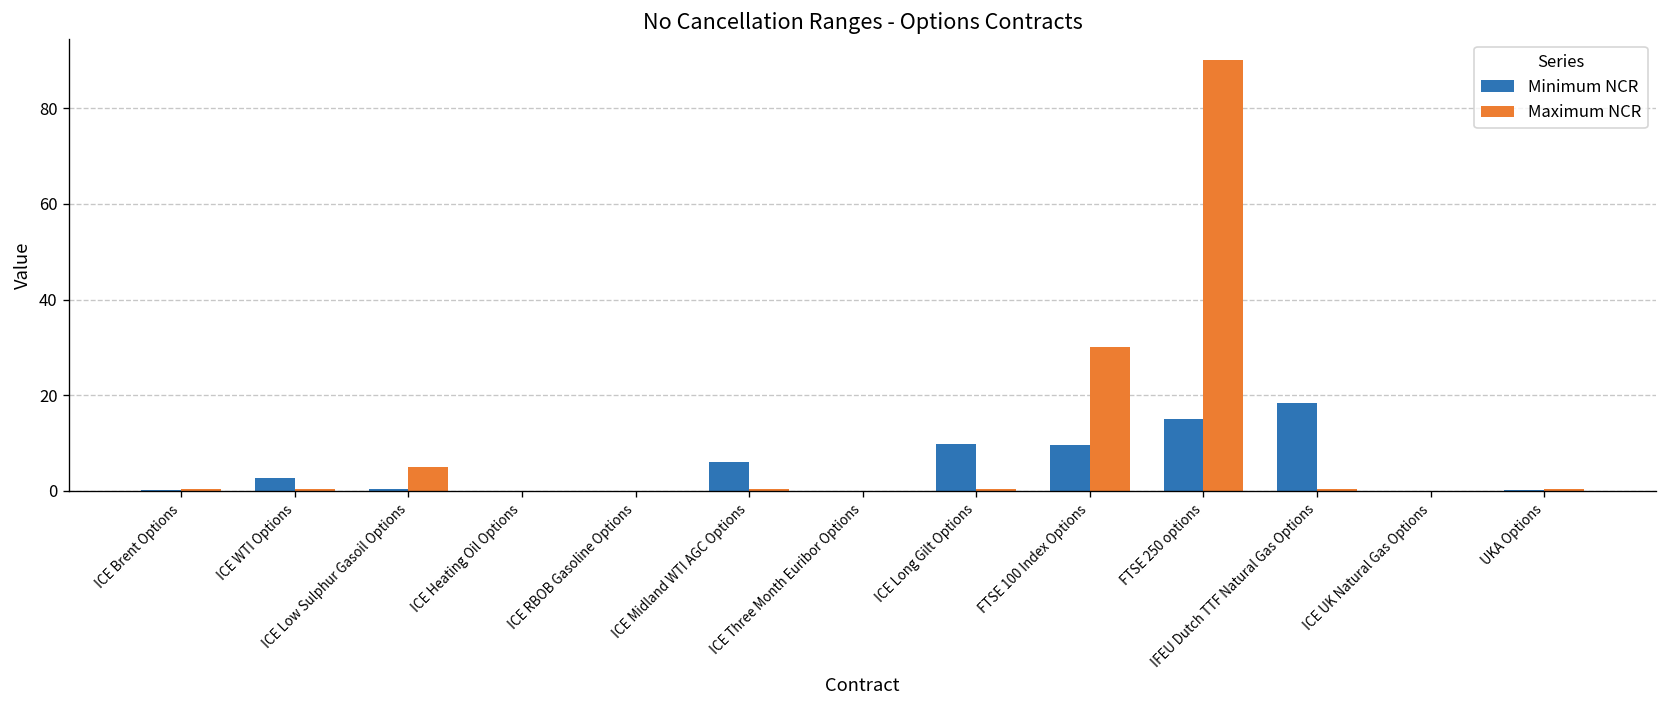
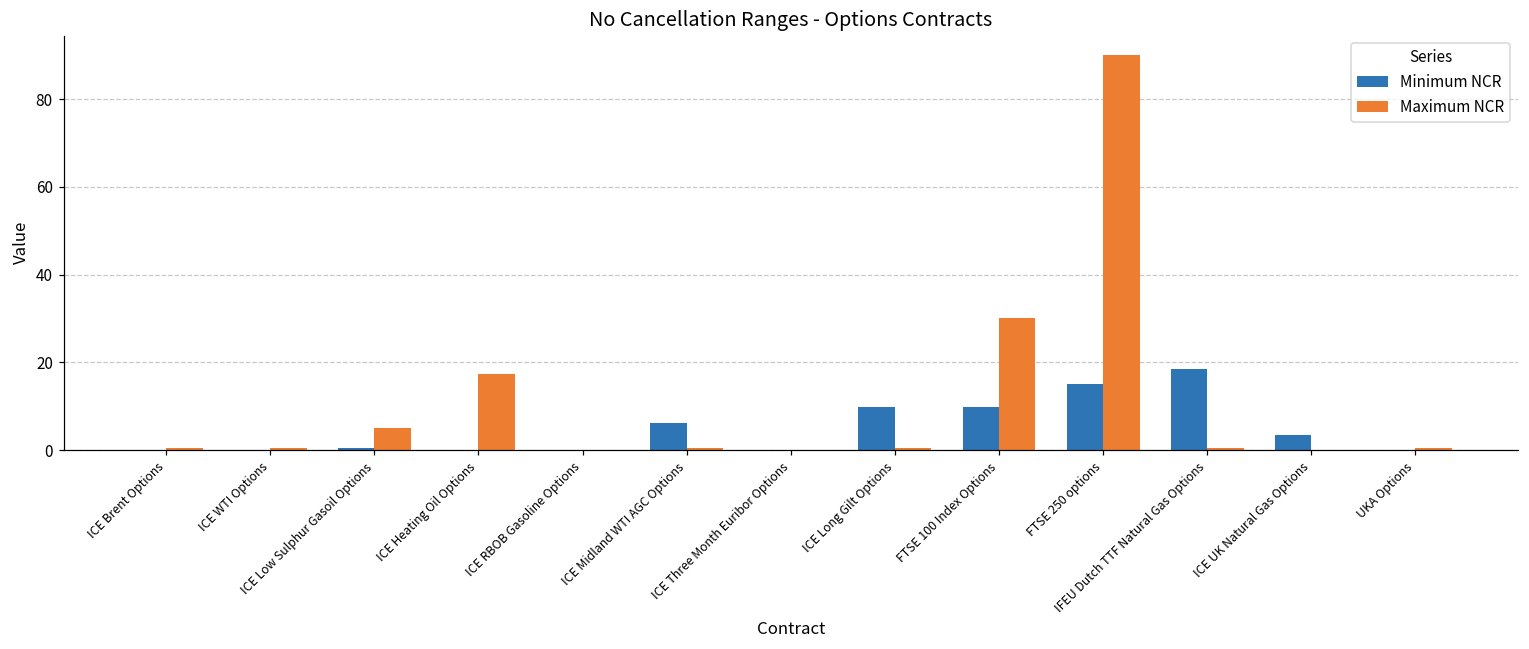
  {
    "Minimum NCR": {
-     "ICE WTI Options": 3,
+     "ICE WTI Options": 0,
      "ICE Midland WTI AGC Options": 6,
      "ICE Long Gilt Options": 10,
      "FTSE 100 Index Options": 10,
      "FTSE 250 options": 15,
      "IFEU Dutch TTF Natural Gas Options": 18,
-     "ICE UK Natural Gas Options": 0
+     "ICE UK Natural Gas Options": 4
    },
    "Maximum NCR": {
      "ICE Low Sulphur Gasoil Options": 5,
-     "ICE Heating Oil Options": 0,
+     "ICE Heating Oil Options": 17,
      "FTSE 100 Index Options": 30,
      "FTSE 250 options": 90
    }
  }
